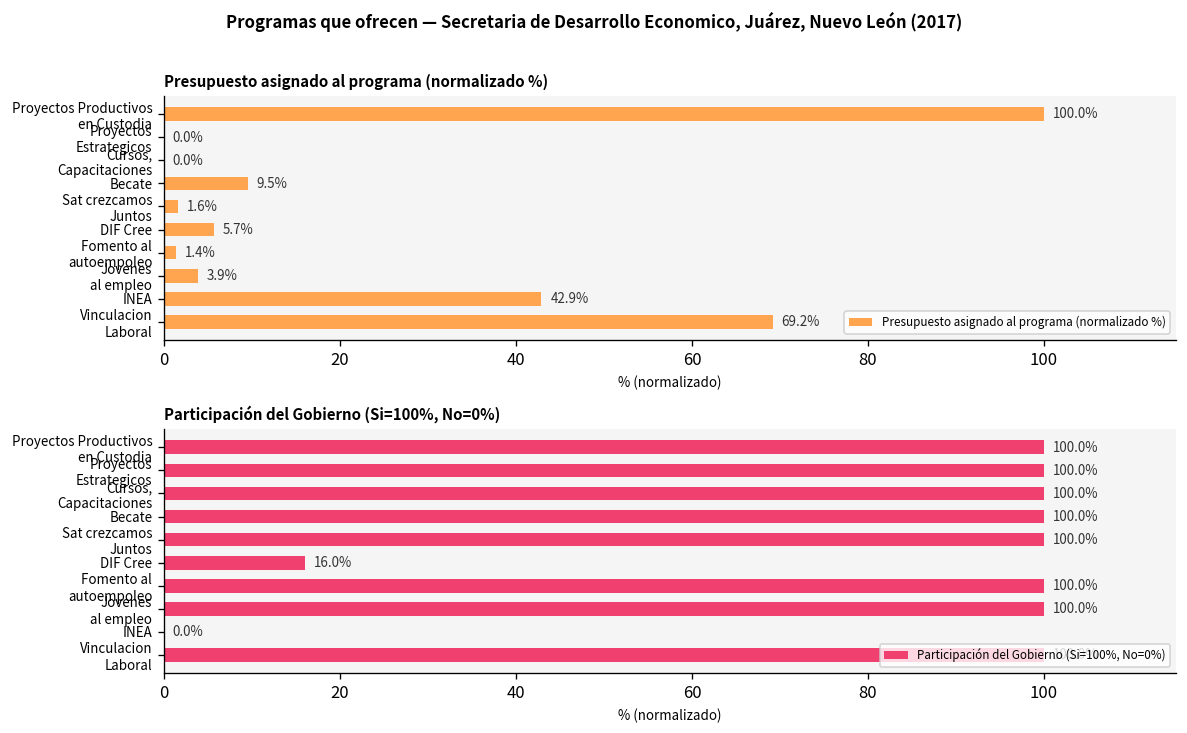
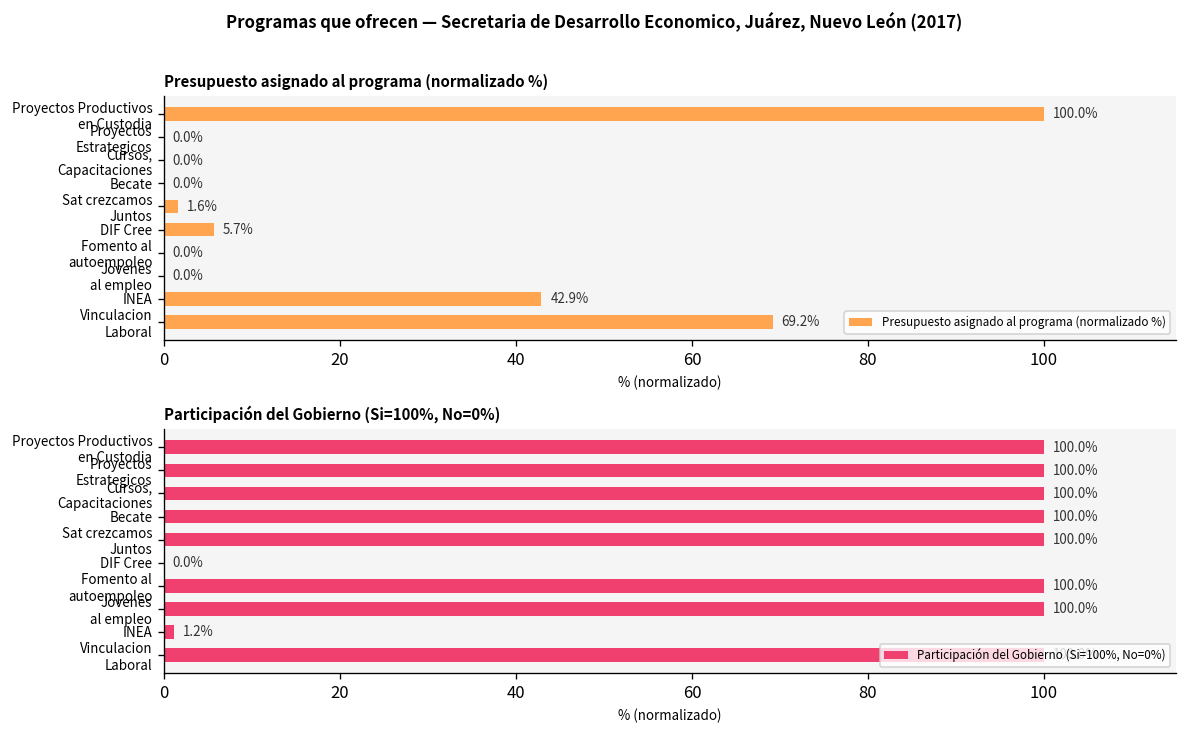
  {
    "Presupuesto asignado al programa (normalizado %)": {
      "Proyectos Productivos en Custodia": "100.0%",
      "Proyectos Estrategicos": "0.0%",
      "Cursos, Capacitaciones": "0.0%",
-     "Becate": "9.5%",
+     "Becate": "0.0%",
      "Sat crezcamos Juntos": "1.6%",
      "DIF Cree": "5.7%",
-     "Fomento al autoempoleo": "1.4%",
-     "Jovenes al empleo": "3.9%",
+     "Fomento al autoempoleo": "0.0%",
+     "Jovenes al empleo": "0.0%",
      "INEA": "42.9%",
      "Vinculacion Laboral": "69.2%"
    },
    "Participación del Gobierno (Si=100%, No=0%)": {
      "Proyectos Productivos en Custodia": "100.0%",
      "Proyectos Estrategicos": "100.0%",
      "Cursos, Capacitaciones": "100.0%",
      "Becate": "100.0%",
      "Sat crezcamos Juntos": "100.0%",
-     "DIF Cree": "16.0%",
+     "DIF Cree": "0.0%",
      "Fomento al autoempoleo": "100.0%",
      "Jovenes al empleo": "100.0%",
-     "INEA": "0.0%"
+     "INEA": "1.2%"
    }
  }
